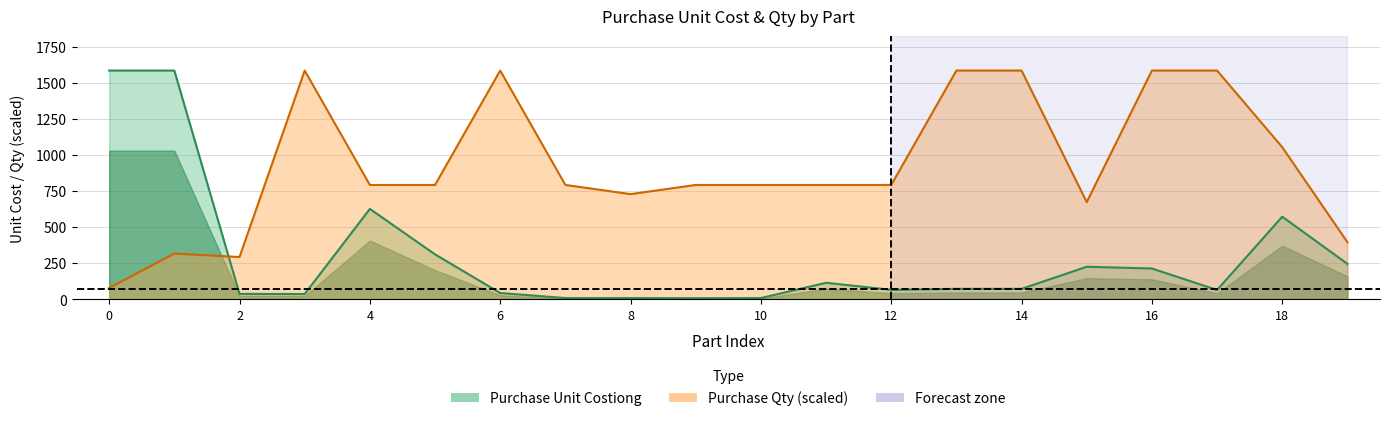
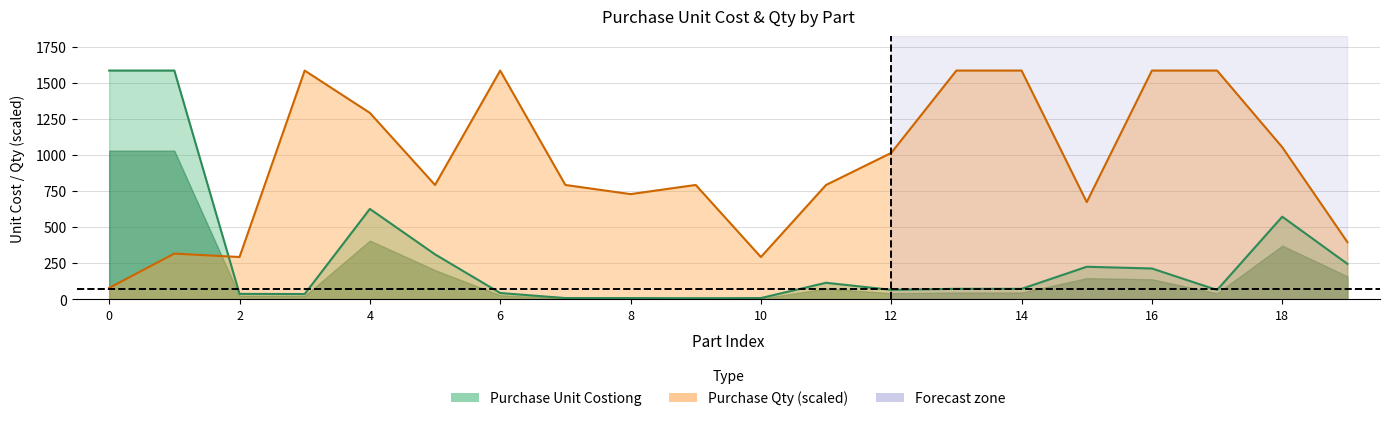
  {
    "Purchase Qty (scaled)": {
      "0": 80,
      "2": 290,
-     "4": 790,
+     "4": 1290,
      "6": 1590,
      "8": 730,
-     "10": 790,
-     "12": 790,
+     "10": 290,
+     "12": 1020,
      "14": 1590,
      "16": 1590,
      "18": 1050
    }
  }
